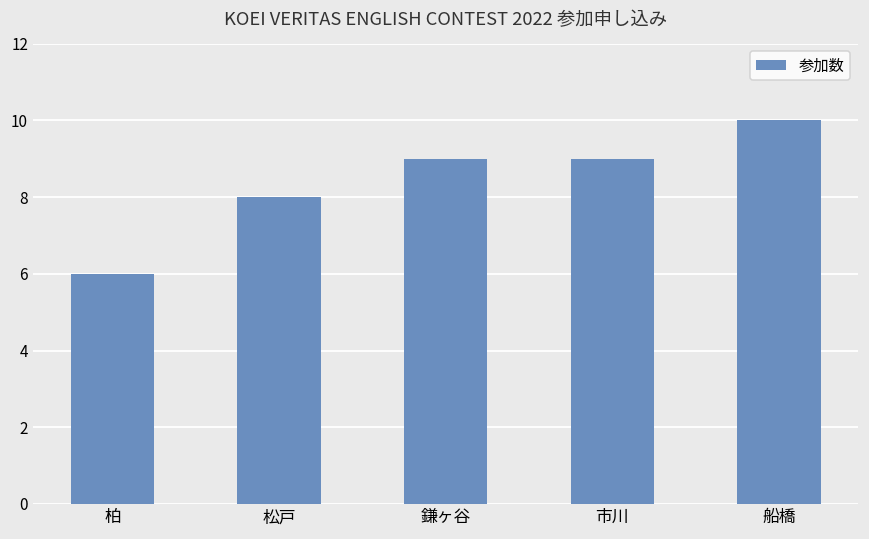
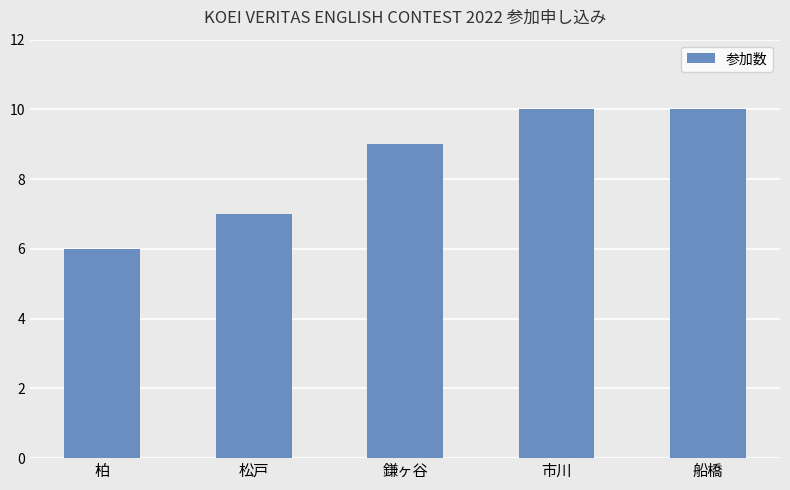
  {
    "柏": 6,
-   "松戸": 8,
+   "松戸": 7,
    "鎌ヶ谷": 9,
-   "市川": 9,
+   "市川": 10,
    "船橋": 10
  }
